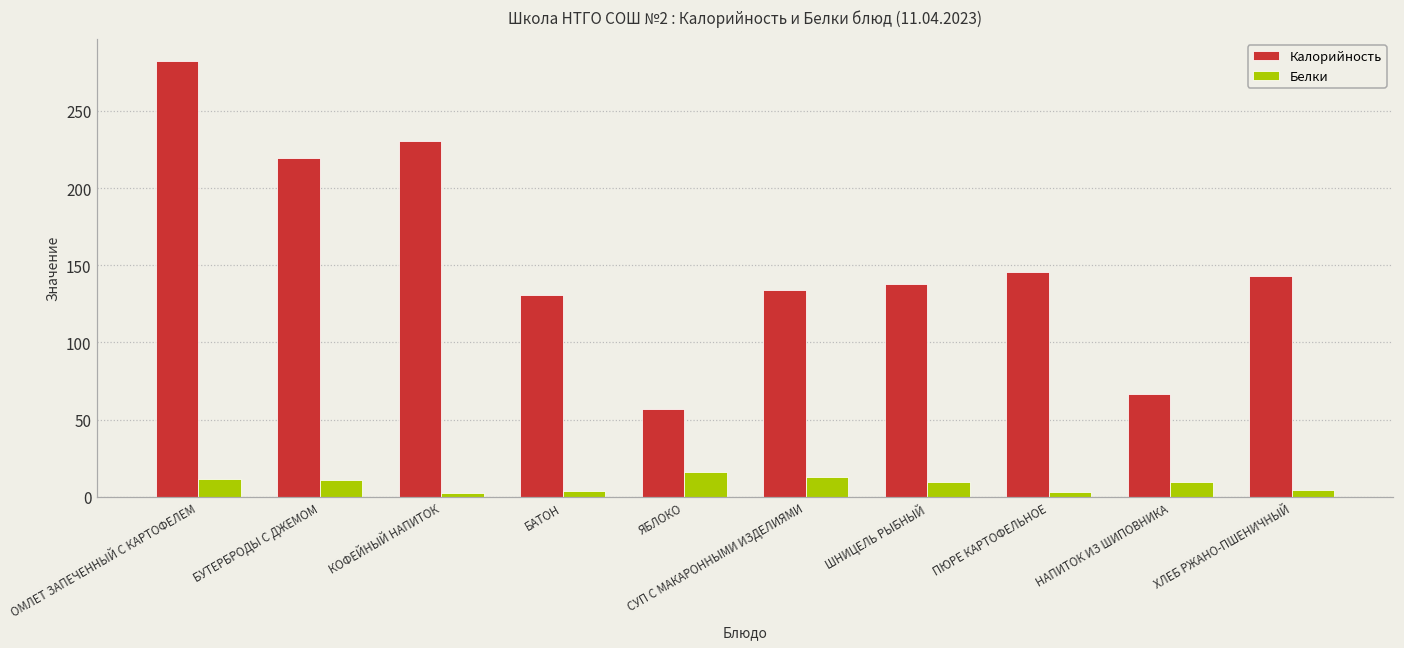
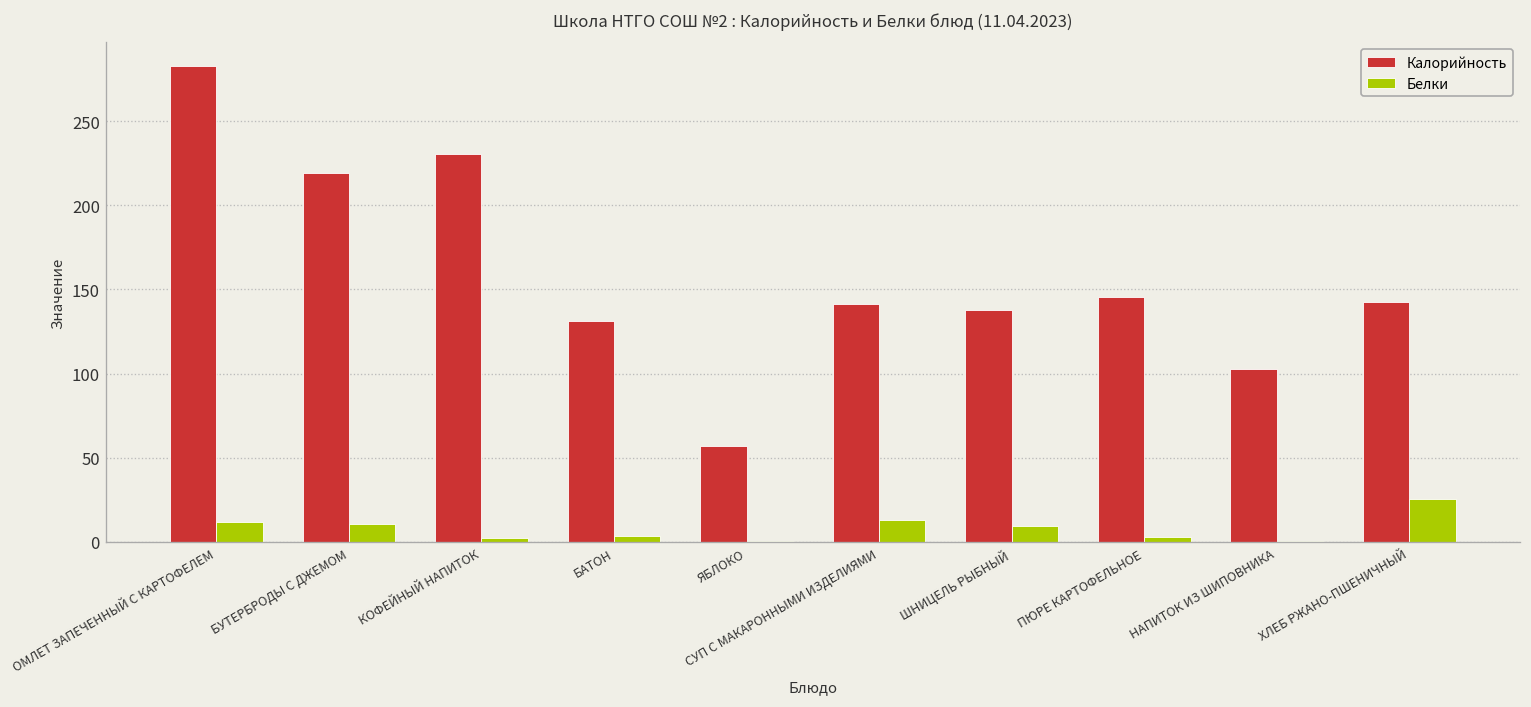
  {
    "Калорийность": {
      "ОМЛЕТ ЗАПЕЧЕННЫЙ С КАРТОФЕЛЕМ": 283,
      "БУТЕРБРОДЫ С ДЖЕМОМ": 219,
      "КОФЕЙНЫЙ НАПИТОК": 231,
      "БАТОН": 131,
      "ЯБЛОКО": 57,
-     "СУП С МАКАРОННЫМИ ИЗДЕЛИЯМИ": 134,
+     "СУП С МАКАРОННЫМИ ИЗДЕЛИЯМИ": 142,
      "ШНИЦЕЛЬ РЫБНЫЙ": 138,
      "ПЮРЕ КАРТОФЕЛЬНОЕ": 145,
-     "НАПИТОК ИЗ ШИПОВНИКА": 66,
+     "НАПИТОК ИЗ ШИПОВНИКА": 103,
      "ХЛЕБ РЖАНО-ПШЕНИЧНЫЙ": 143
    },
    "Белки": {
      "ОМЛЕТ ЗАПЕЧЕННЫЙ С КАРТОФЕЛЕМ": 12,
      "БУТЕРБРОДЫ С ДЖЕМОМ": 11,
      "КОФЕЙНЫЙ НАПИТОК": 2,
      "БАТОН": 4,
-     "ЯБЛОКО": 16,
+     "ЯБЛОКО": 0,
      "СУП С МАКАРОННЫМИ ИЗДЕЛИЯМИ": 13,
      "ШНИЦЕЛЬ РЫБНЫЙ": 9,
      "ПЮРЕ КАРТОФЕЛЬНОЕ": 3,
-     "НАПИТОК ИЗ ШИПОВНИКА": 10,
-     "ХЛЕБ РЖАНО-ПШЕНИЧНЫЙ": 5
+     "НАПИТОК ИЗ ШИПОВНИКА": 1,
+     "ХЛЕБ РЖАНО-ПШЕНИЧНЫЙ": 26
    }
  }
